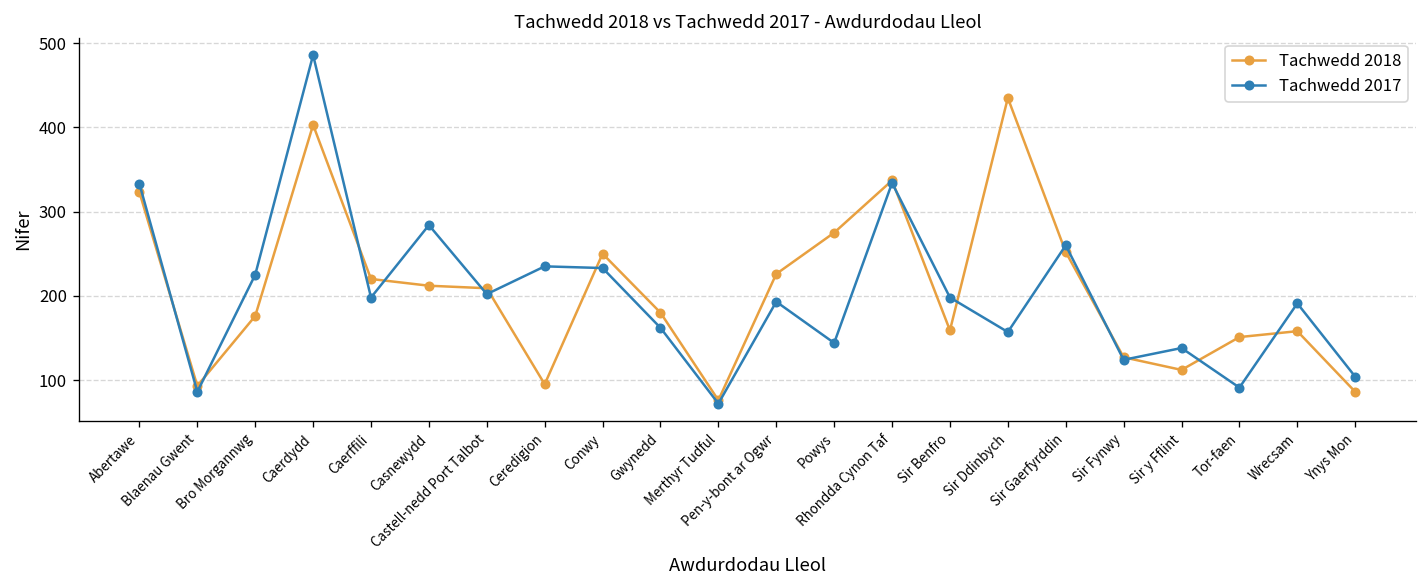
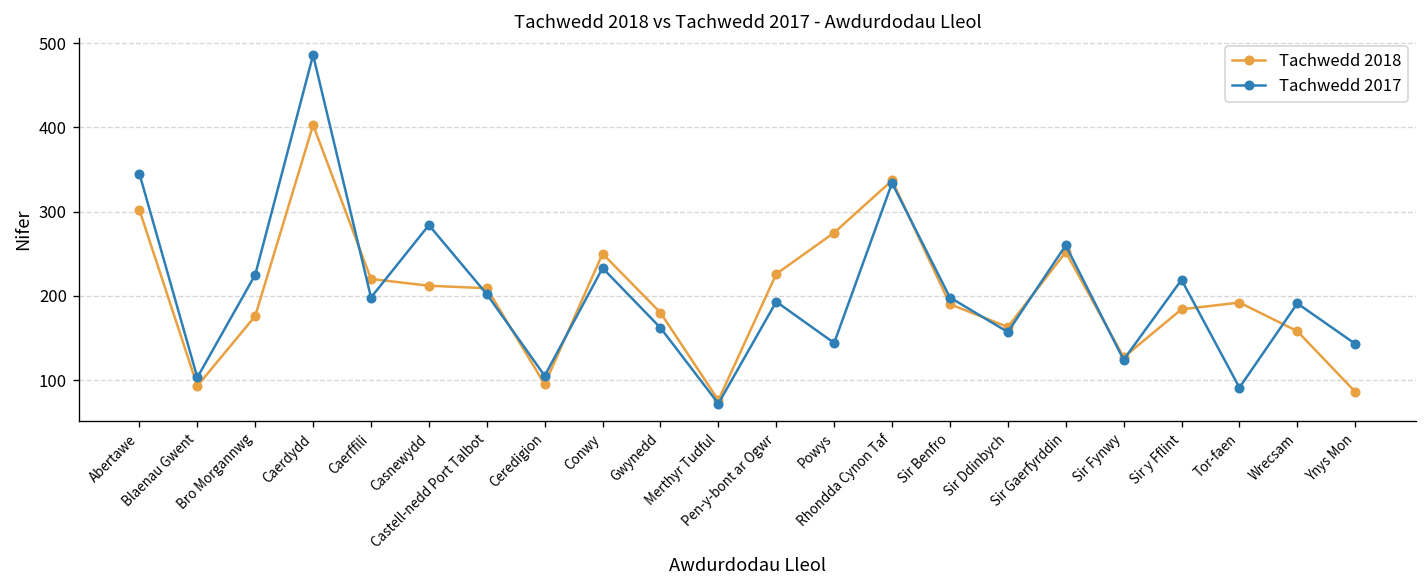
  {
    "Tachwedd 2018": {
-     "Abertawe": 320,
+     "Abertawe": 300,
      "Blaenau Gwent": 90,
      "Bro Morgannwg": 180,
      "Caerdydd": 400,
      "Caerffili": 220,
      "Casnewydd": 210,
      "Castell-nedd Port Talbot": 210,
      "Ceredigion": 100,
      "Conwy": 250,
      "Gwynedd": 180,
      "Merthyr Tudful": 80,
      "Pen-y-bont ar Ogwr": 230,
      "Powys": 280,
-     "Sir Benfro": 160,
-     "Sir Ddinbych": 440,
+     "Sir Benfro": 190,
+     "Sir Ddinbych": 160,
      "Sir Gaerfyrddin": 250,
-     "Sir y Fflint": 110,
-     "Tor-faen": 150,
+     "Sir y Fflint": 180,
+     "Tor-faen": 190,
      "Wrecsam": 160,
      "Ynys Mon": 90
    },
    "Tachwedd 2017": {
-     "Abertawe": 330,
-     "Blaenau Gwent": 90,
+     "Abertawe": 350,
+     "Blaenau Gwent": 100,
      "Bro Morgannwg": 230,
      "Caerdydd": 490,
      "Caerffili": 200,
      "Casnewydd": 280,
      "Castell-nedd Port Talbot": 200,
-     "Ceredigion": 240,
+     "Ceredigion": 110,
      "Conwy": 230,
      "Gwynedd": 160,
      "Merthyr Tudful": 70,
      "Pen-y-bont ar Ogwr": 190,
      "Powys": 140,
      "Sir Benfro": 200,
      "Sir Ddinbych": 160,
      "Sir Gaerfyrddin": 260,
-     "Sir y Fflint": 140,
+     "Sir y Fflint": 220,
      "Tor-faen": 90,
      "Wrecsam": 190,
-     "Ynys Mon": 100
+     "Ynys Mon": 140
    }
  }
